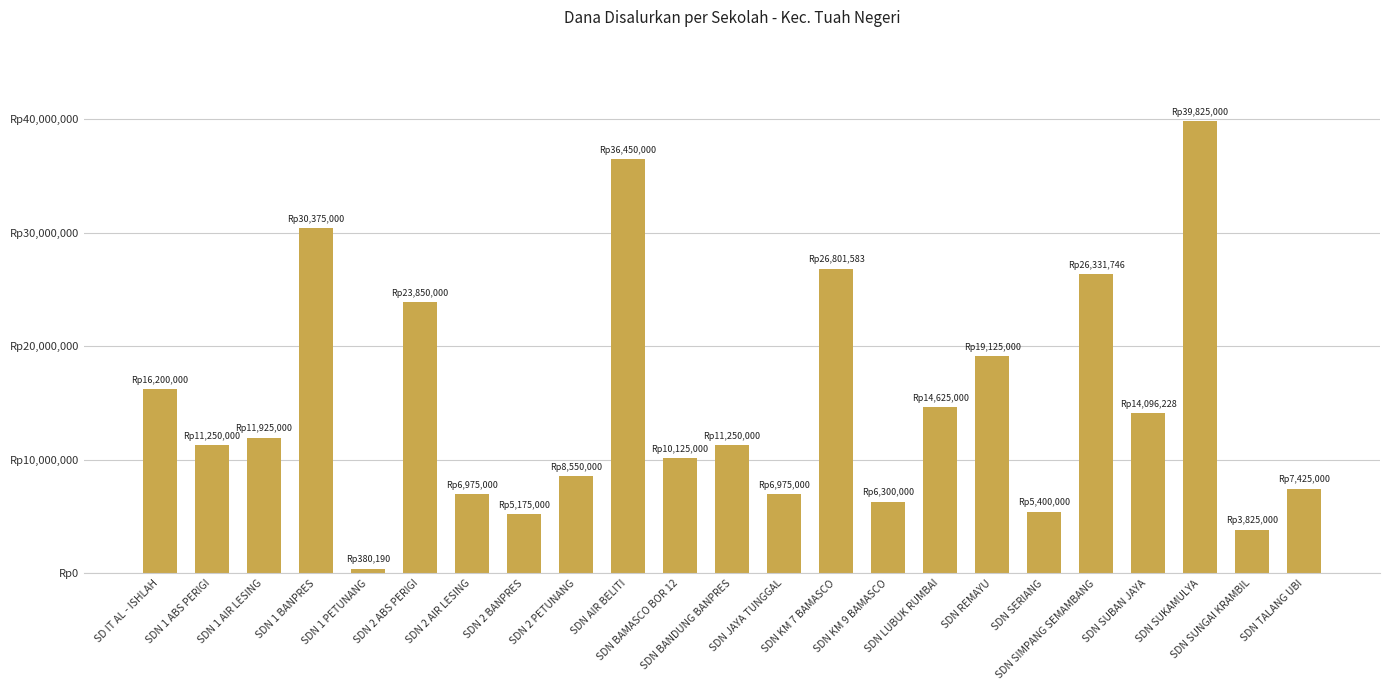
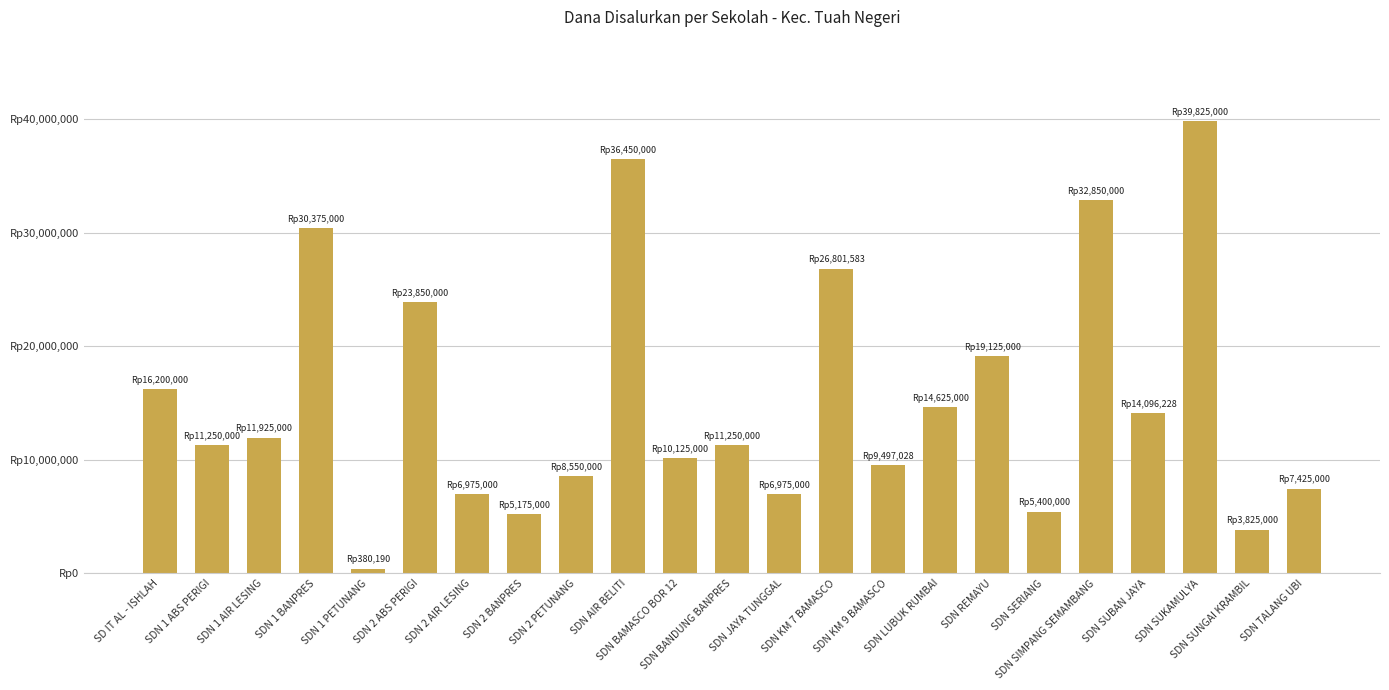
  {
-   "SDN KM 9 BAMASCO": "6,300,000",
-   "SDN SIMPANG SEMAMBANG": "26,331,746"
+   "SDN KM 9 BAMASCO": "9,497,028",
+   "SDN SIMPANG SEMAMBANG": "32,850,000"
  }
